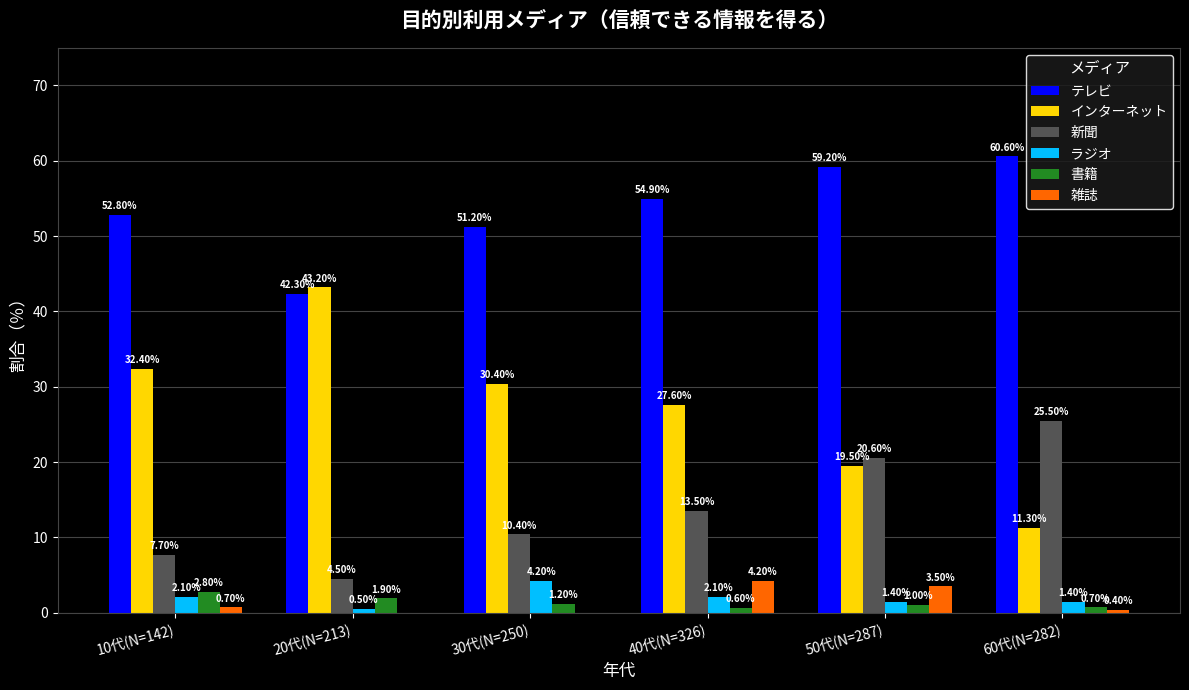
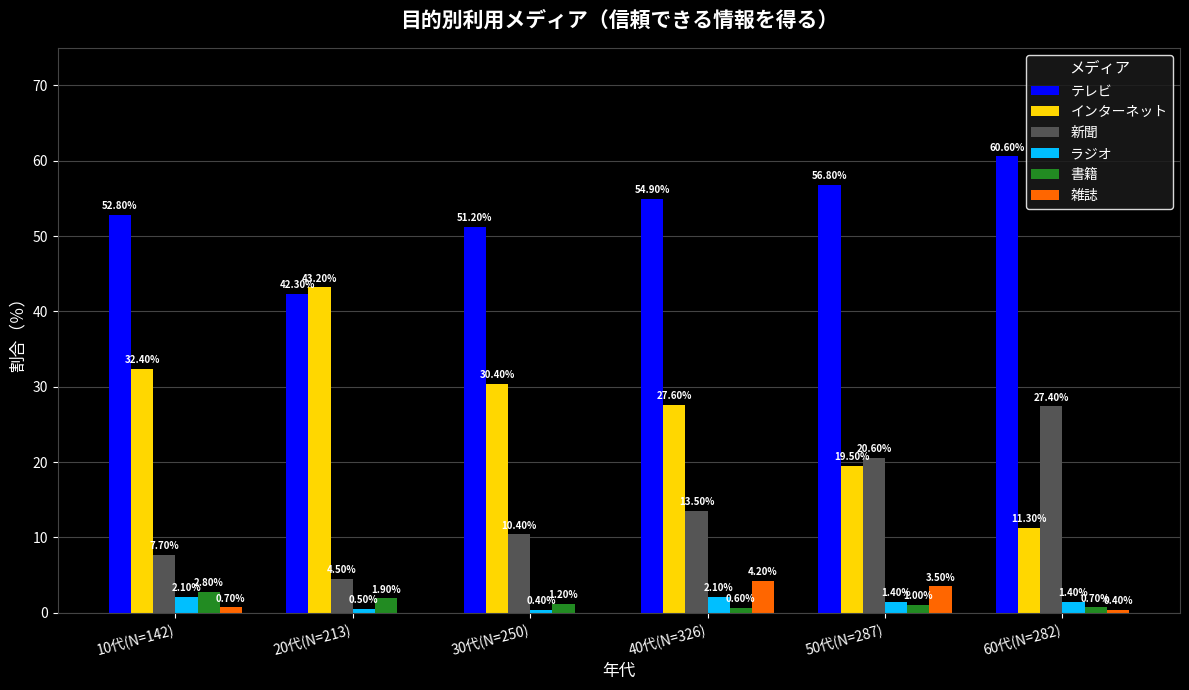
  {
    "テレビ": {
      "10代(N=142)": "52.80%",
      "20代(N=213)": "42.30%",
      "30代(N=250)": "51.20%",
      "40代(N=326)": "54.90%",
-     "50代(N=287)": "59.20%",
+     "50代(N=287)": "56.80%",
      "60代(N=282)": "60.60%"
    },
    "インターネット": {
      "10代(N=142)": "32.40%",
      "20代(N=213)": "43.20%",
      "30代(N=250)": "30.40%",
      "40代(N=326)": "27.60%",
      "50代(N=287)": "19.50%",
      "60代(N=282)": "11.30%"
    },
    "新聞": {
      "10代(N=142)": "7.70%",
      "20代(N=213)": "4.50%",
      "30代(N=250)": "10.40%",
      "40代(N=326)": "13.50%",
      "50代(N=287)": "20.60%",
-     "60代(N=282)": "25.50%"
+     "60代(N=282)": "27.40%"
    },
    "ラジオ": {
      "10代(N=142)": "2.10%",
      "20代(N=213)": "0.50%",
-     "30代(N=250)": "4.20%",
+     "30代(N=250)": "0.40%",
      "40代(N=326)": "2.10%",
      "60代(N=282)": "1.40%"
    },
    "書籍": {
      "10代(N=142)": "2.80%",
      "20代(N=213)": "1.90%",
      "30代(N=250)": "1.20%",
      "40代(N=326)": "0.60%"
    },
    "雑誌": {
      "10代(N=142)": "0.70%",
      "40代(N=326)": "4.20%",
      "50代(N=287)": "3.50%"
    }
  }
